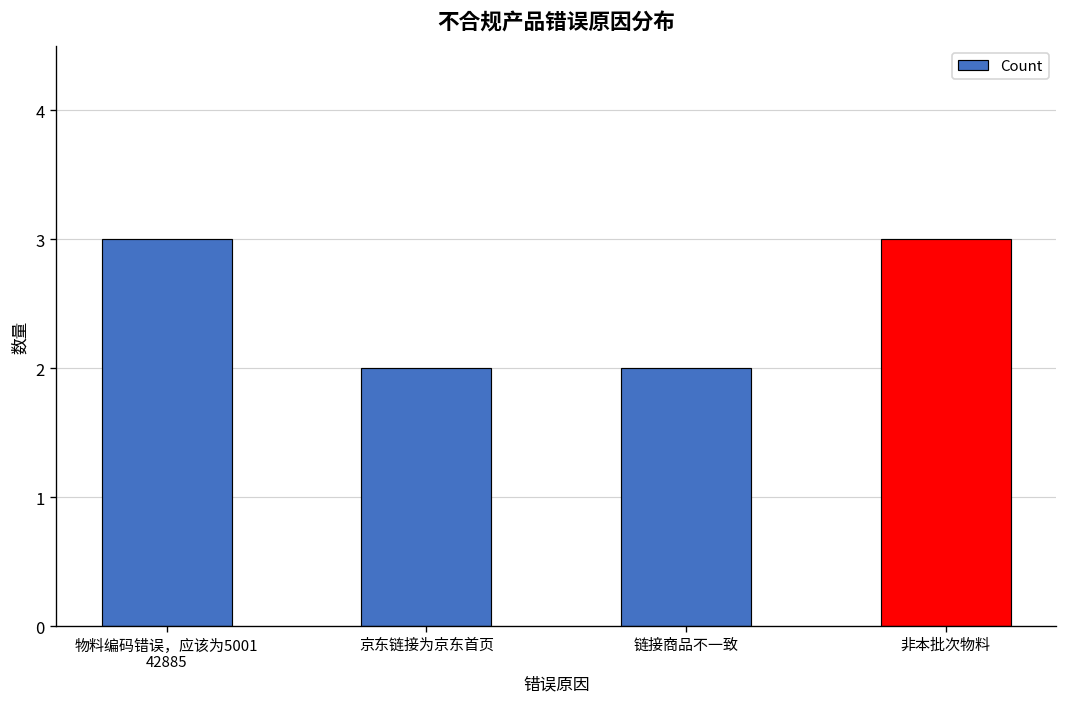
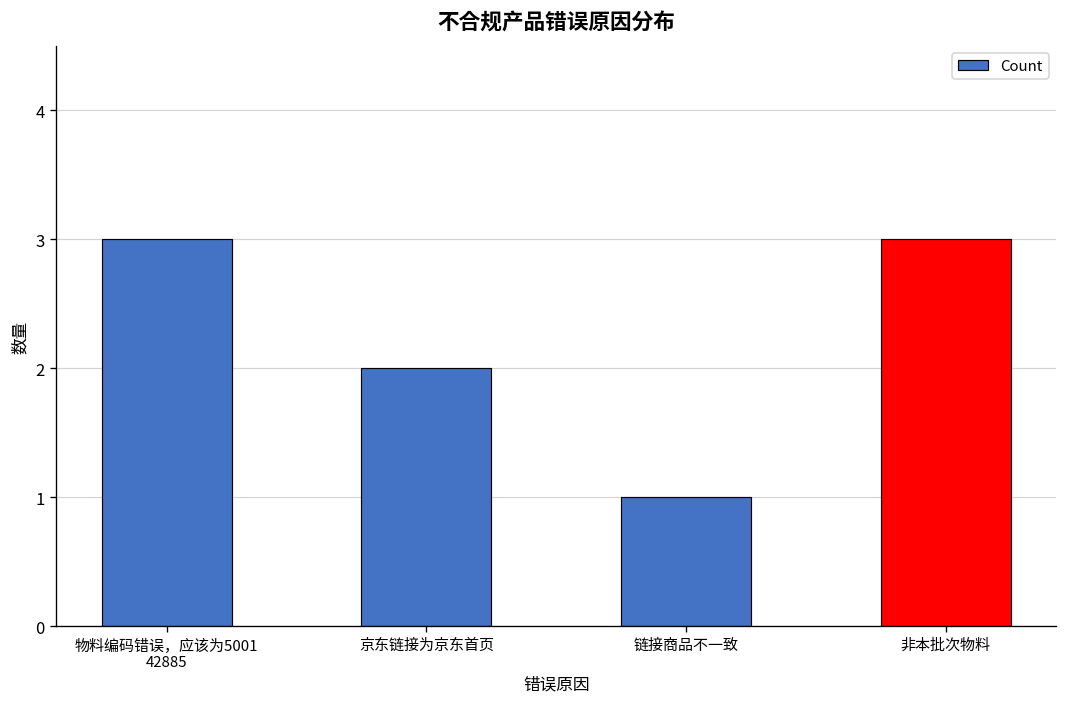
  {
    "物料编码错误，应该为5001 42885": 3,
    "京东链接为京东首页": 2,
-   "链接商品不一致": 2,
+   "链接商品不一致": 1,
    "非本批次物料": 3
  }
